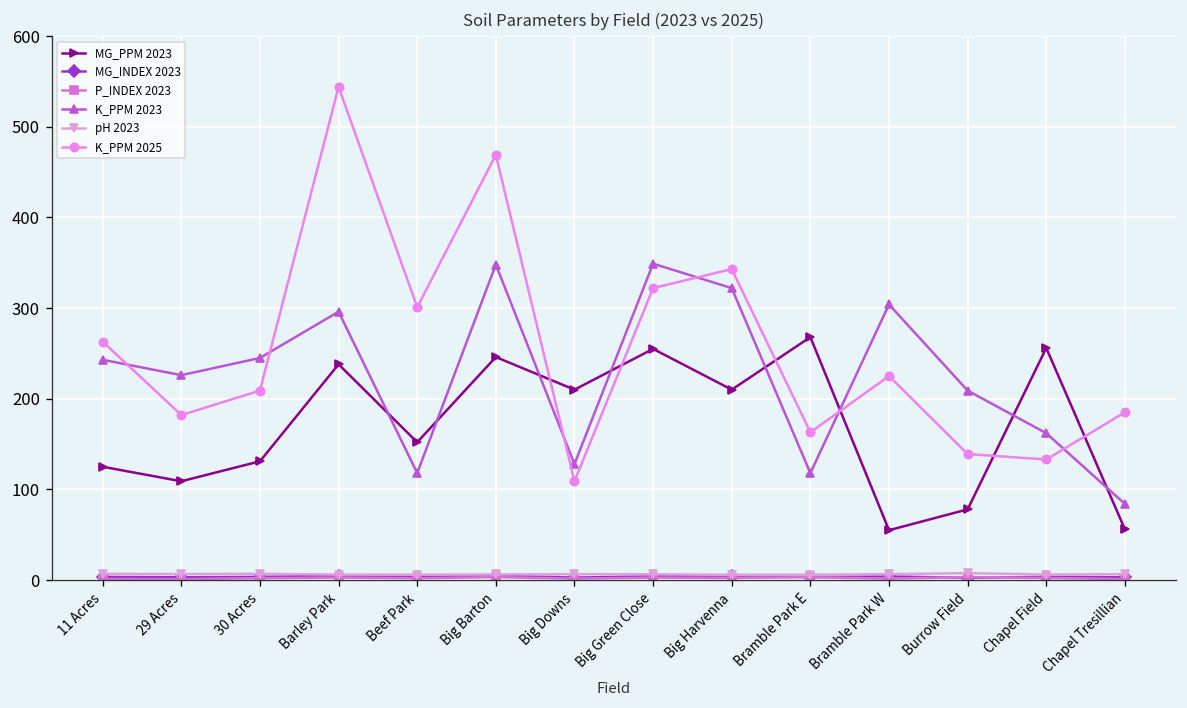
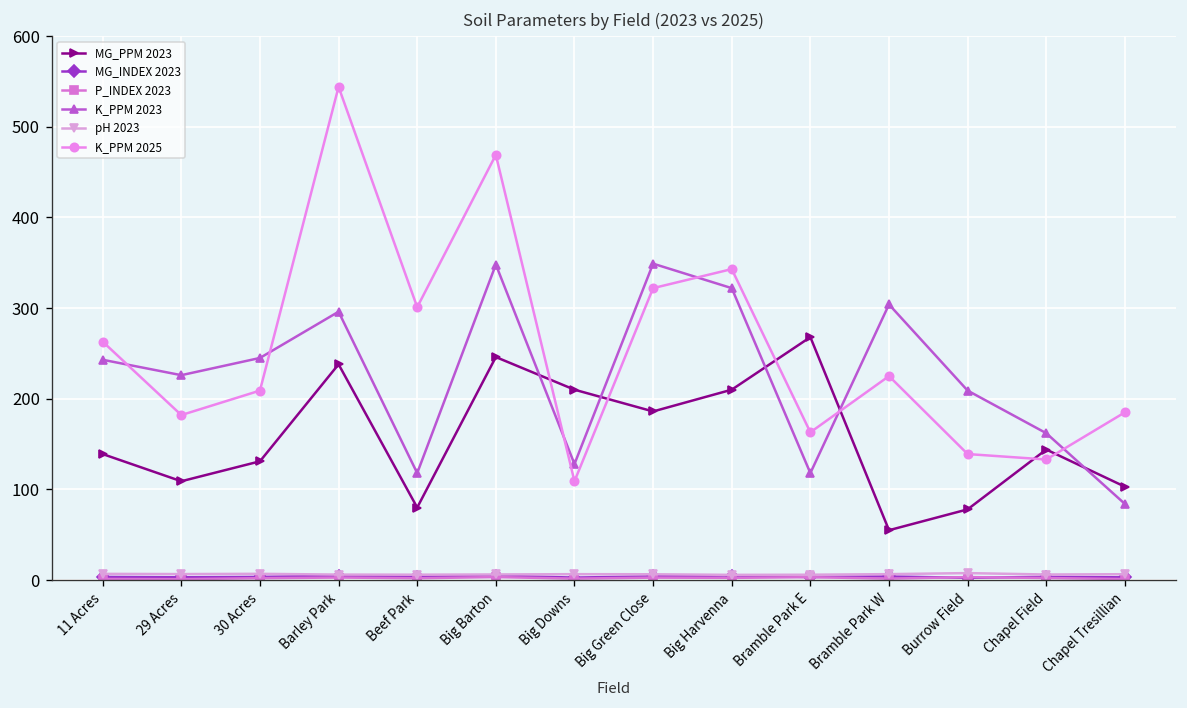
  {
    "MG_PPM 2023": {
-     "11 Acres": 130,
+     "11 Acres": 140,
      "29 Acres": 110,
      "30 Acres": 130,
      "Barley Park": 240,
-     "Beef Park": 150,
+     "Beef Park": 80,
      "Big Barton": 250,
      "Big Downs": 210,
-     "Big Green Close": 260,
+     "Big Green Close": 190,
      "Big Harvenna": 210,
      "Bramble Park E": 270,
      "Bramble Park W": 60,
      "Burrow Field": 80,
-     "Chapel Field": 260,
-     "Chapel Tresillian": 60
+     "Chapel Field": 140,
+     "Chapel Tresillian": 100
    }
  }
